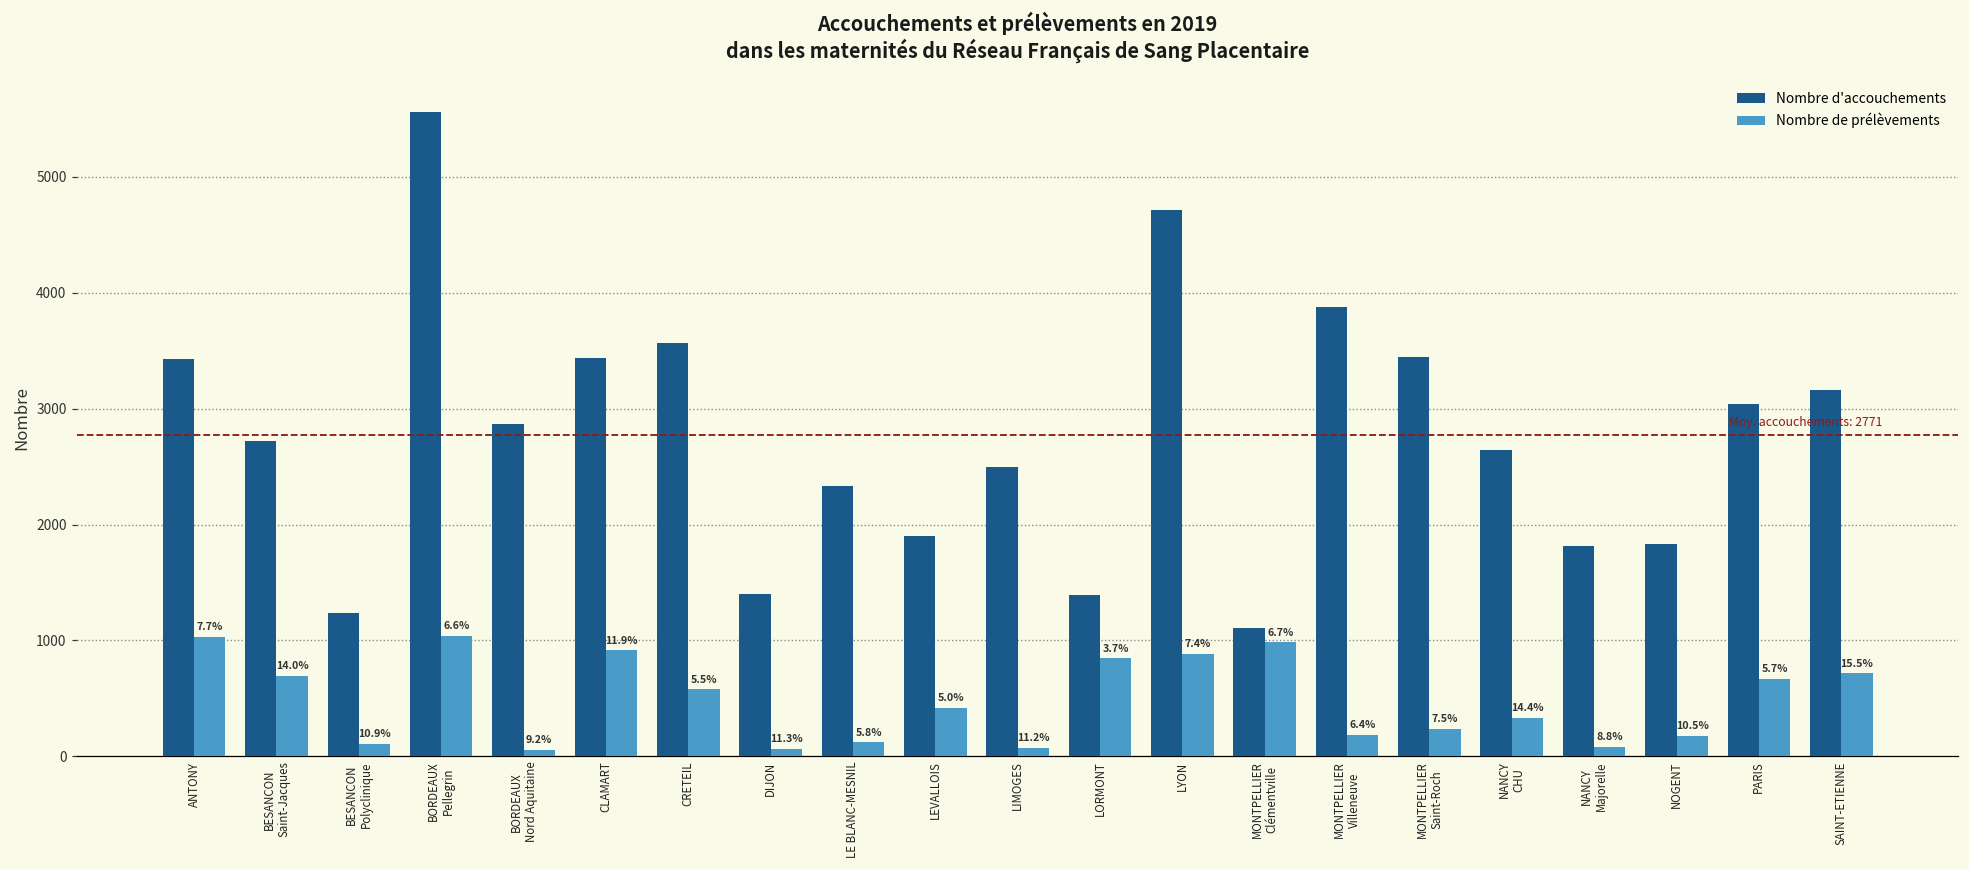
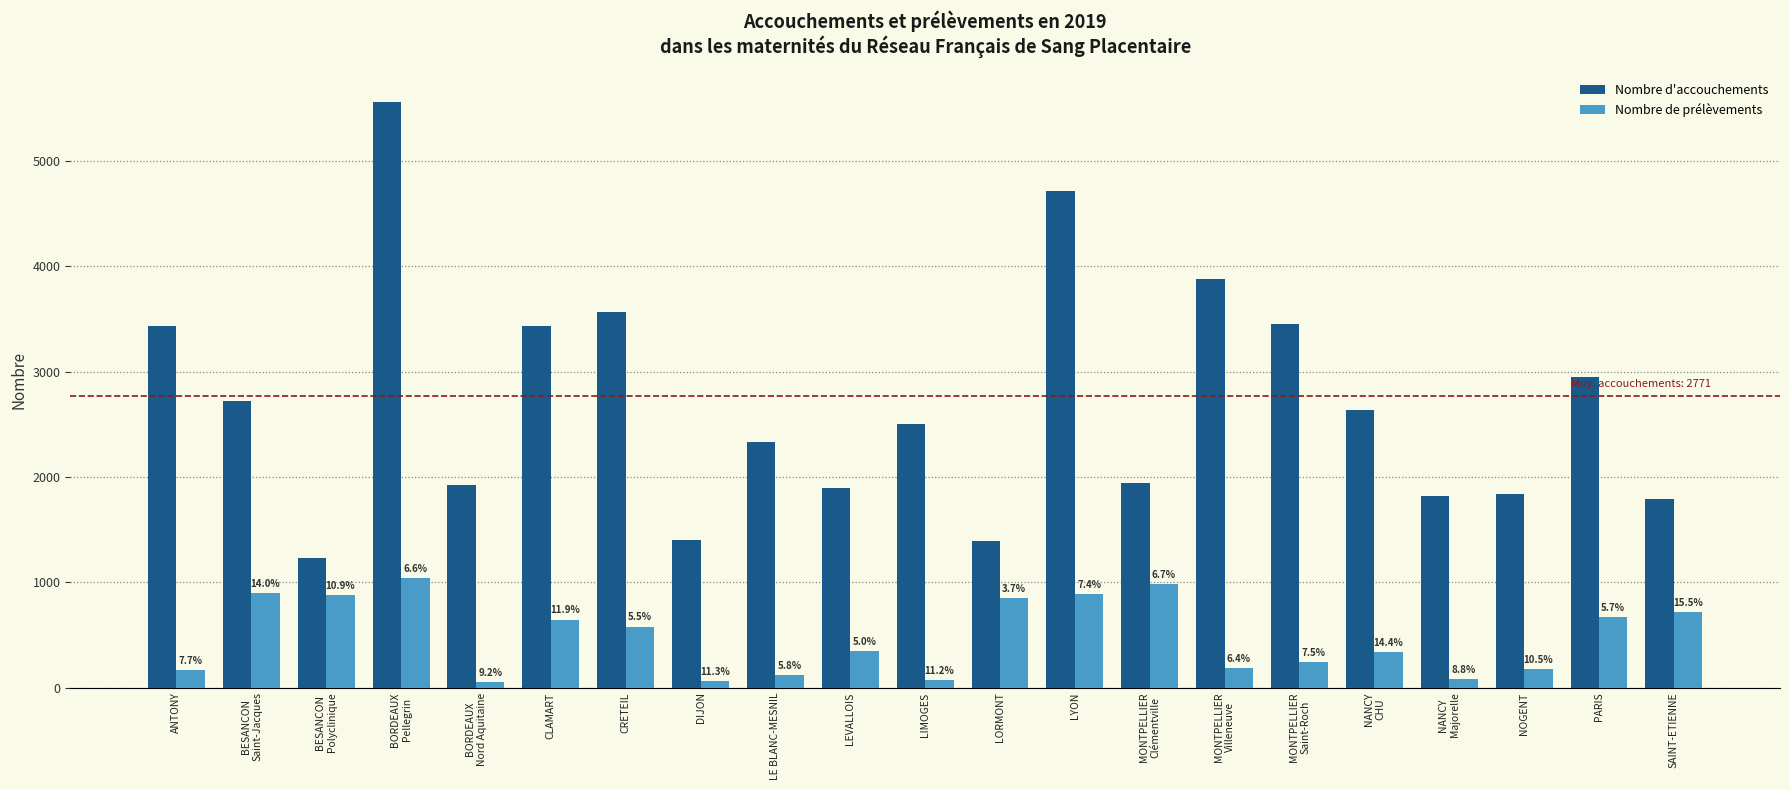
  {
    "Nombre d'accouchements": {
      "ANTONY": 3430,
      "BESANCON Saint-Jacques": 2720,
      "BESANCON Polyclinique": 1230,
      "BORDEAUX Pellegrin": 5560,
-     "BORDEAUX Nord Aquitaine": 2860,
+     "BORDEAUX Nord Aquitaine": 1930,
      "CLAMART": 3440,
      "CRETEIL": 3570,
      "DIJON": 1400,
      "LE BLANC-MESNIL": 2330,
      "LEVALLOIS": 1900,
      "LIMOGES": 2500,
      "LORMONT": 1390,
      "LYON": 4720,
-     "MONTPELLIER Clémentville": 1100,
+     "MONTPELLIER Clémentville": 1950,
      "MONTPELLIER Villeneuve": 3880,
      "MONTPELLIER Saint-Roch": 3450,
      "NANCY CHU": 2640,
      "NANCY Majorelle": 1810,
      "NOGENT": 1840,
-     "PARIS": 3040,
-     "SAINT-ETIENNE": 3160
+     "PARIS": 2940,
+     "SAINT-ETIENNE": 1790
    },
    "Nombre de prélèvements": {
-     "ANTONY": 1030,
-     "BESANCON Saint-Jacques": 690,
-     "BESANCON Polyclinique": 110,
-     "CLAMART": 920,
-     "LEVALLOIS": 420
+     "ANTONY": 170,
+     "BESANCON Saint-Jacques": 900,
+     "BESANCON Polyclinique": 880,
+     "CLAMART": 650,
+     "LEVALLOIS": 340
    }
  }
